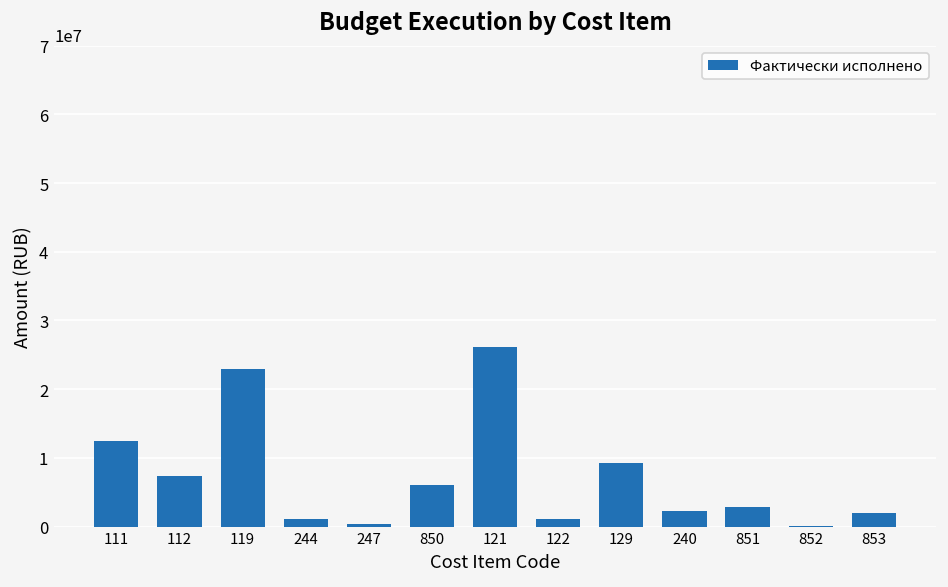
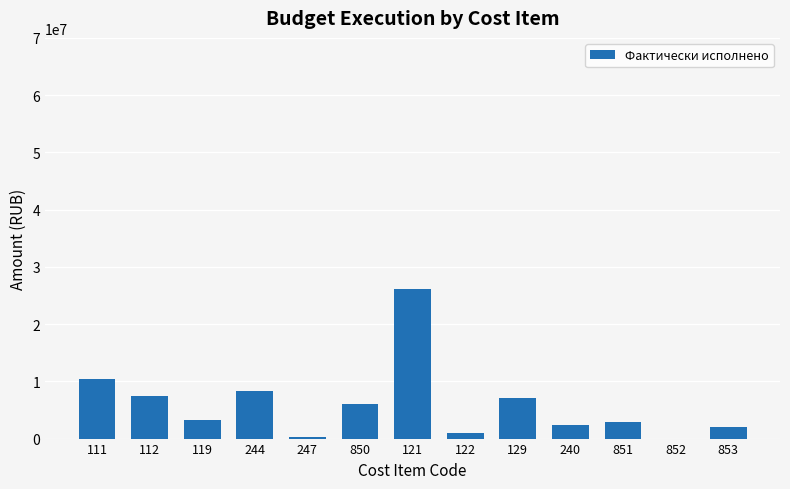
  {
-   "111": 12000000,
+   "111": 10000000,
    "112": 7000000,
-   "119": 23000000,
-   "244": 1000000,
+   "119": 3000000,
+   "244": 8000000,
    "850": 6000000,
    "121": 26000000,
    "122": 1000000,
-   "129": 9000000,
+   "129": 7000000,
    "240": 2000000,
    "851": 3000000,
    "853": 2000000
  }
